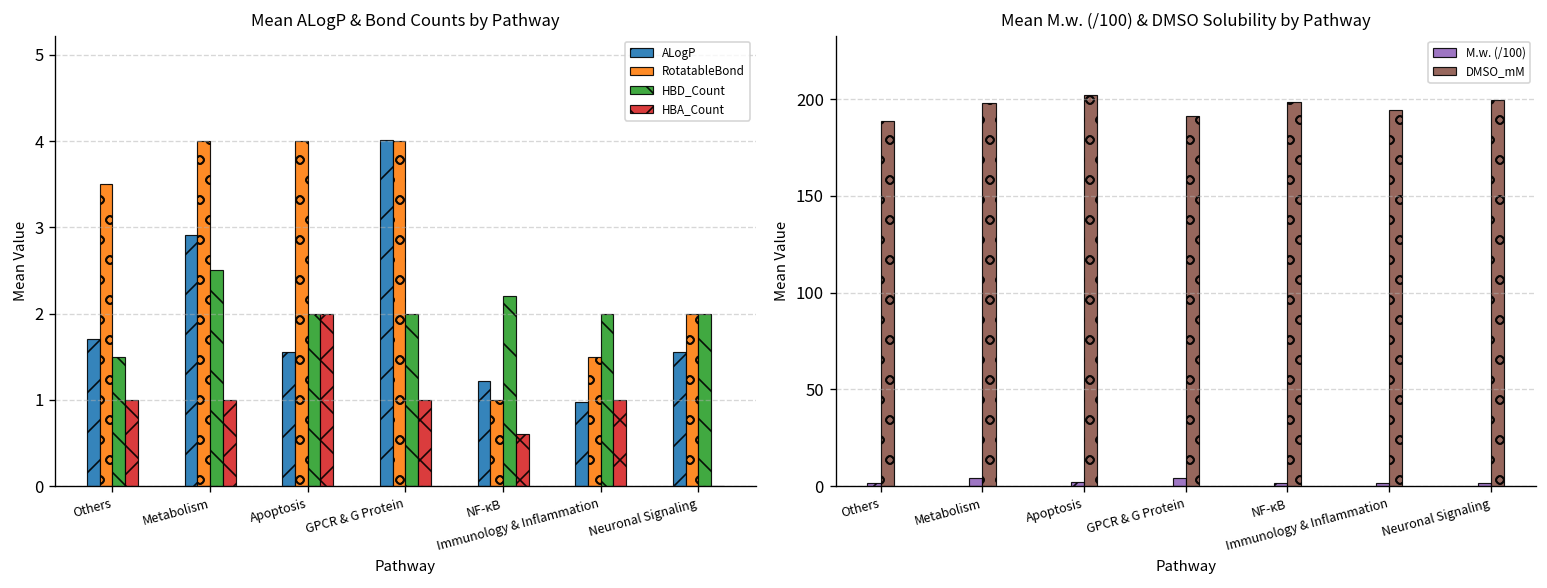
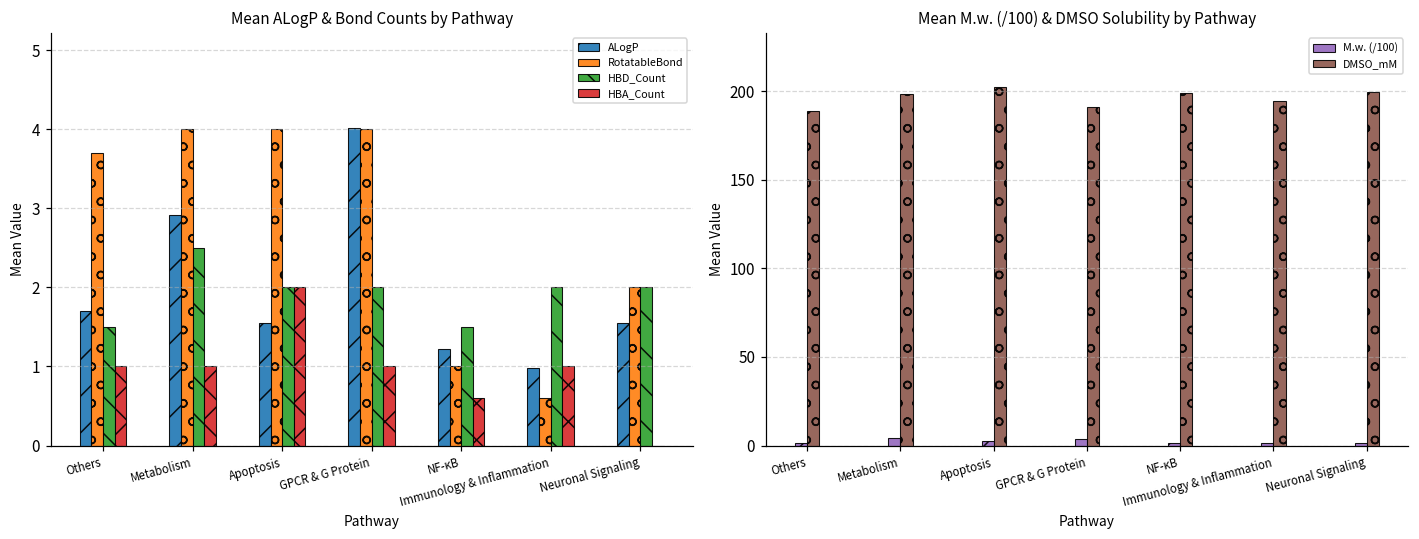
  {
    "Mean ALogP & Bond Counts by Pathway": {
      "ALogP": {
        "Others": 1.7,
        "Metabolism": 2.9,
        "Apoptosis": 1.6,
        "GPCR & G Protein": 4.0,
        "NF-κB": 1.2,
        "Immunology & Inflammation": 1.0,
        "Neuronal Signaling": 1.6
      },
      "RotatableBond": {
-       "Others": 3.5,
+       "Others": 3.7,
        "Metabolism": 4.0,
        "Apoptosis": 4.0,
        "GPCR & G Protein": 4.0,
        "NF-κB": 1.0,
-       "Immunology & Inflammation": 1.5,
+       "Immunology & Inflammation": 0.6,
        "Neuronal Signaling": 2.0
      },
      "HBD_Count": {
        "Others": 1.5,
        "Metabolism": 2.5,
        "Apoptosis": 2.0,
        "GPCR & G Protein": 2.0,
-       "NF-κB": 2.2,
+       "NF-κB": 1.5,
        "Immunology & Inflammation": 2.0,
        "Neuronal Signaling": 2.0
      },
      "HBA_Count": {
        "Others": 1.0,
        "Metabolism": 1.0,
        "Apoptosis": 2.0,
        "GPCR & G Protein": 1.0,
        "NF-κB": 0.6,
        "Immunology & Inflammation": 1.0,
        "Neuronal Signaling": 0.0
      }
    },
    "Mean M.w. (/100) & DMSO Solubility by Pathway": {
      "M.w. (/100)": {
        "Others": 2,
        "Metabolism": 4,
        "Apoptosis": 2,
        "GPCR & G Protein": 4,
        "NF-κB": 2,
        "Neuronal Signaling": 2
      },
      "DMSO_mM": {
        "Others": 189,
        "Metabolism": 198,
        "Apoptosis": 202,
        "GPCR & G Protein": 191,
        "NF-κB": 199,
        "Immunology & Inflammation": 195,
        "Neuronal Signaling": 200
      }
    }
  }
